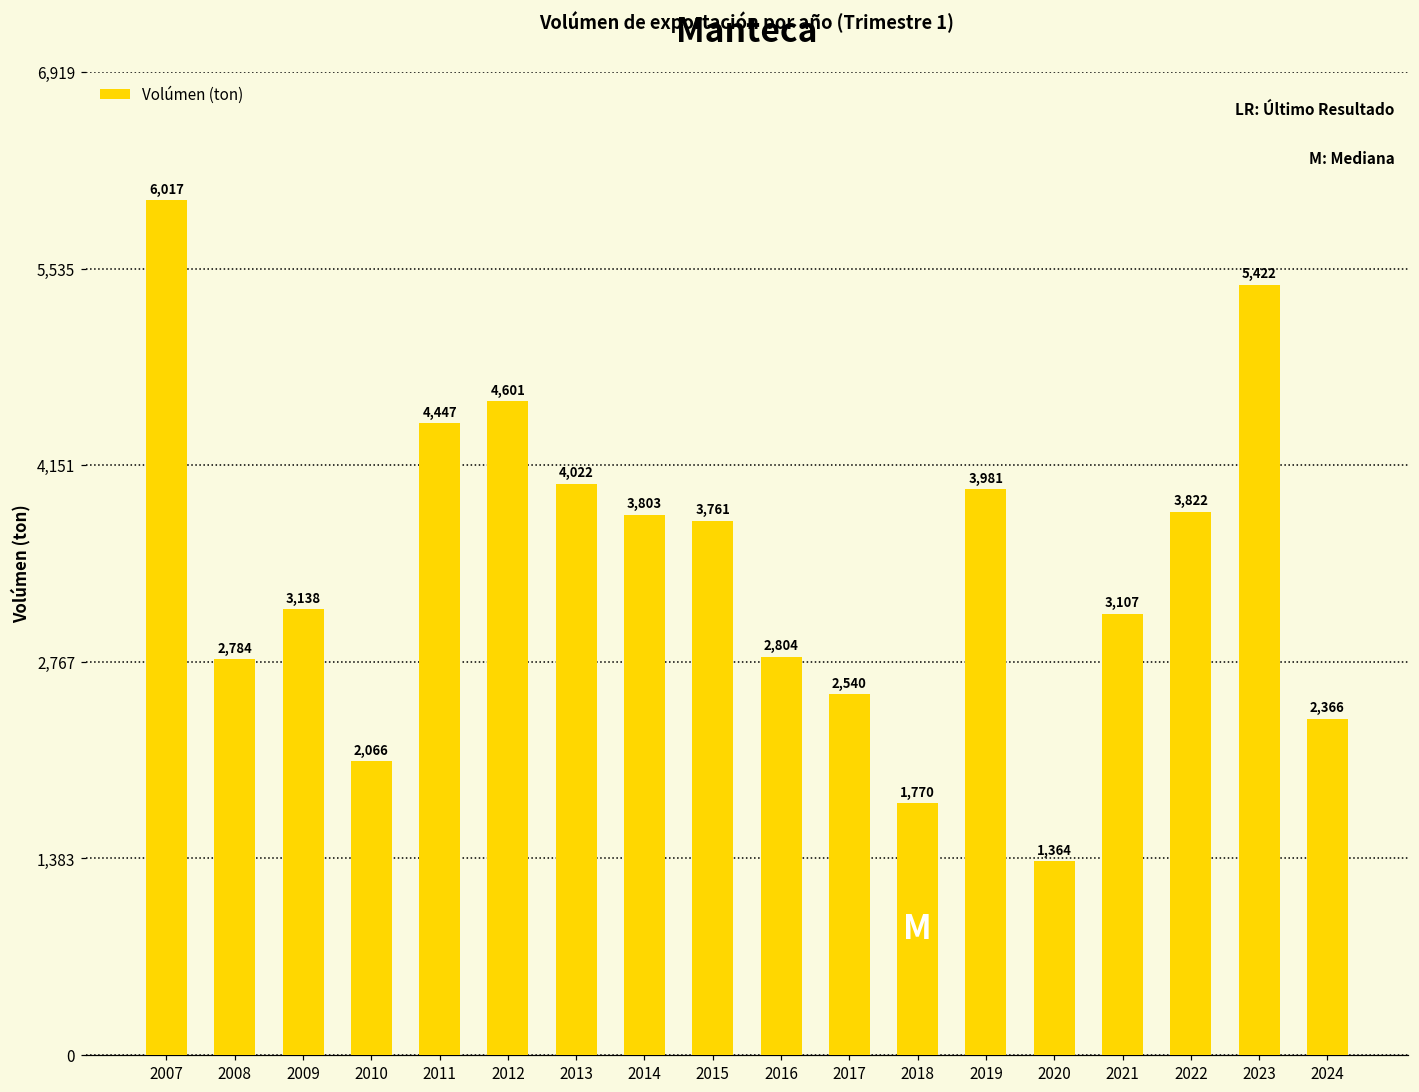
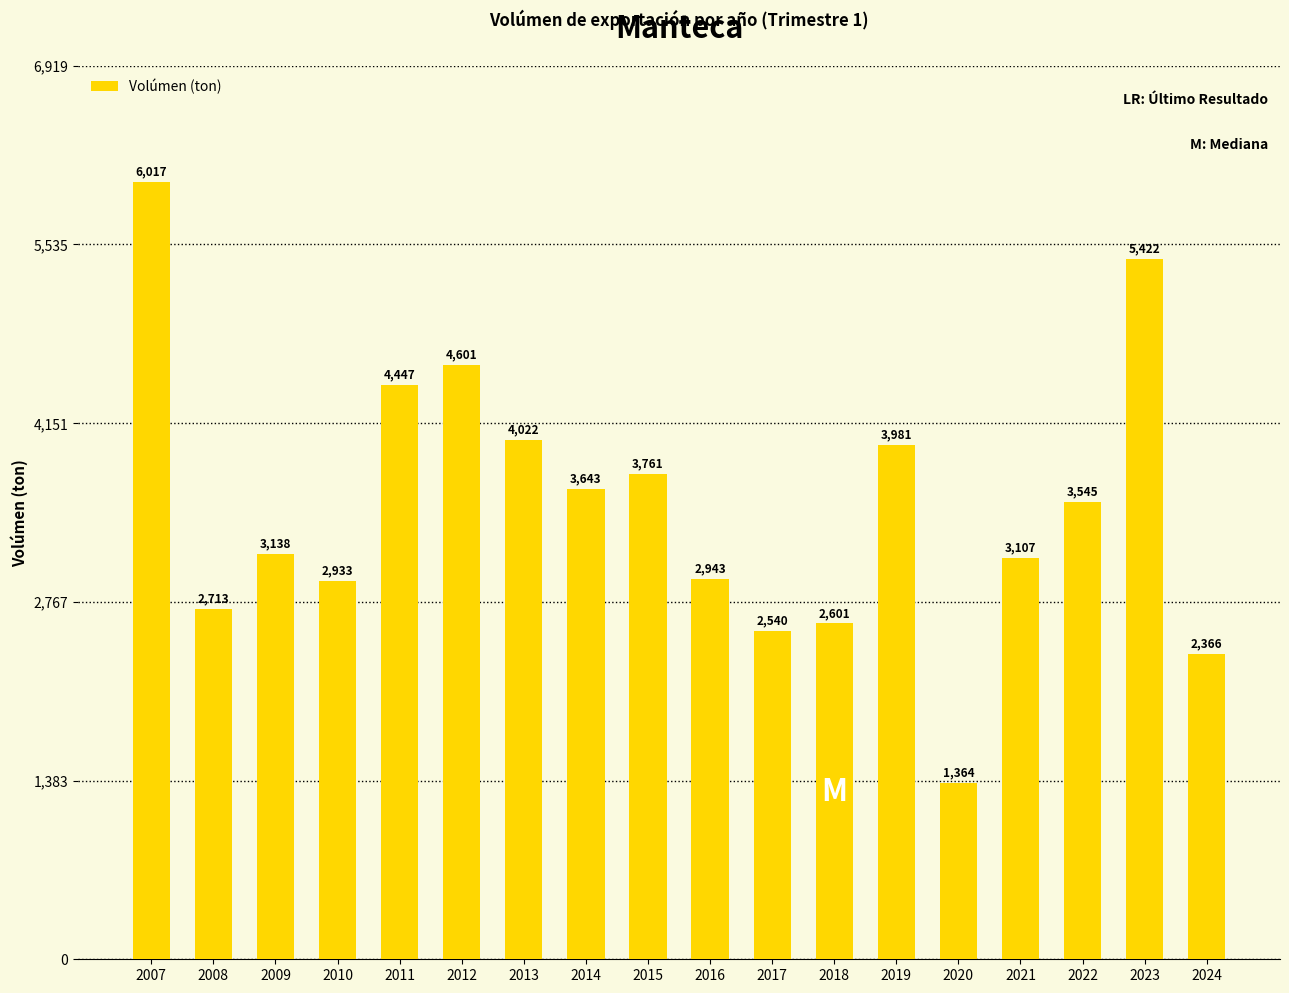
  {
    "2007": "6,017",
-   "2008": "2,784",
+   "2008": "2,713",
    "2009": "3,138",
-   "2010": "2,066",
+   "2010": "2,933",
    "2011": "4,447",
    "2012": "4,601",
    "2013": "4,022",
-   "2014": "3,803",
+   "2014": "3,643",
    "2015": "3,761",
-   "2016": "2,804",
+   "2016": "2,943",
    "2017": "2,540",
-   "2018": "1,770",
+   "2018": "2,601",
    "2019": "3,981",
    "2020": "1,364",
    "2021": "3,107",
-   "2022": "3,822",
+   "2022": "3,545",
    "2023": "5,422",
    "2024": "2,366"
  }
